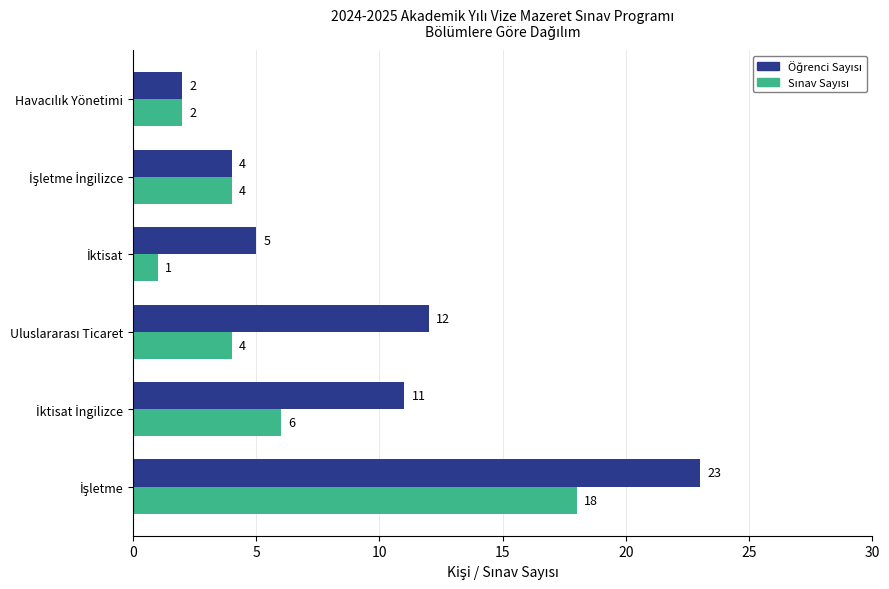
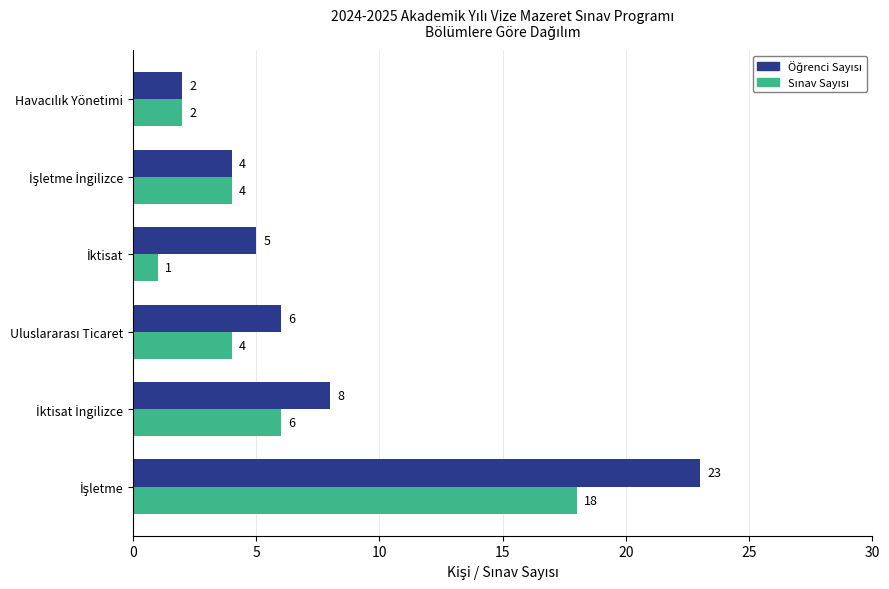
  {
    "Öğrenci Sayısı": {
      "Havacılık Yönetimi": 2,
      "İşletme İngilizce": 4,
      "İktisat": 5,
-     "Uluslararası Ticaret": 12,
-     "İktisat İngilizce": 11,
+     "Uluslararası Ticaret": 6,
+     "İktisat İngilizce": 8,
      "İşletme": 23
    },
    "Sınav Sayısı": {
      "Havacılık Yönetimi": 2,
      "İşletme İngilizce": 4,
      "İktisat": 1,
      "Uluslararası Ticaret": 4,
      "İktisat İngilizce": 6,
      "İşletme": 18
    }
  }
